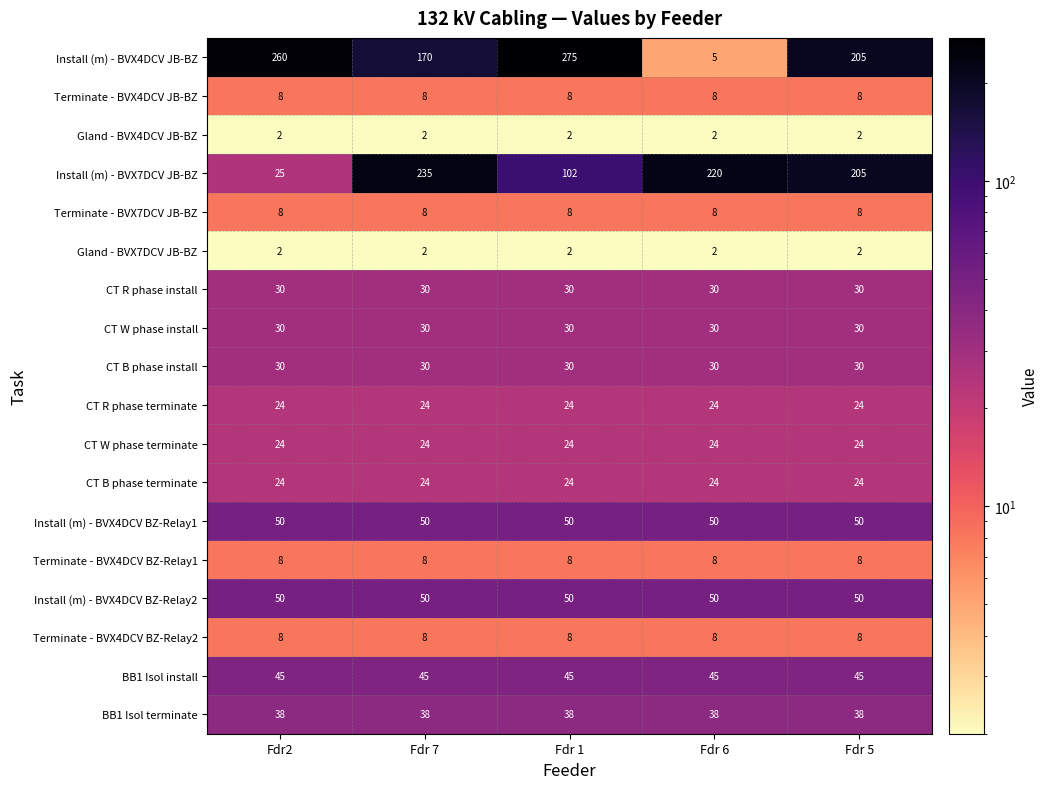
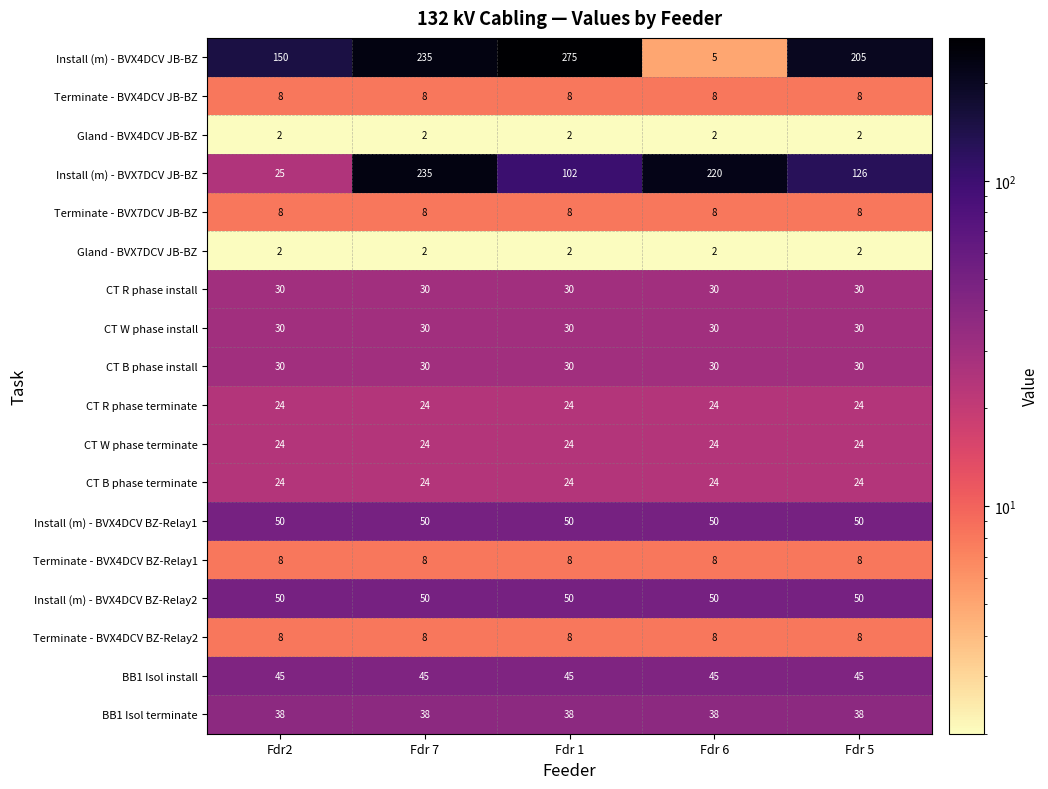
  {
    "Install (m) - BVX4DCV JB-BZ": {
-     "Fdr2": 260,
-     "Fdr 7": 170,
+     "Fdr2": 150,
+     "Fdr 7": 235,
      "Fdr 1": 275,
      "Fdr 6": 5,
      "Fdr 5": 205
    },
    "Terminate - BVX4DCV JB-BZ": {
      "Fdr2": 8,
      "Fdr 7": 8,
      "Fdr 1": 8,
      "Fdr 6": 8,
      "Fdr 5": 8
    },
    "Gland - BVX4DCV JB-BZ": {
      "Fdr2": 2,
      "Fdr 7": 2,
      "Fdr 1": 2,
      "Fdr 6": 2,
      "Fdr 5": 2
    },
    "Install (m) - BVX7DCV JB-BZ": {
      "Fdr2": 25,
      "Fdr 7": 235,
      "Fdr 1": 102,
      "Fdr 6": 220,
-     "Fdr 5": 205
+     "Fdr 5": 126
    },
    "Terminate - BVX7DCV JB-BZ": {
      "Fdr2": 8,
      "Fdr 7": 8,
      "Fdr 1": 8,
      "Fdr 6": 8,
      "Fdr 5": 8
    },
    "Gland - BVX7DCV JB-BZ": {
      "Fdr2": 2,
      "Fdr 7": 2,
      "Fdr 1": 2,
      "Fdr 6": 2,
      "Fdr 5": 2
    },
    "CT R phase install": {
      "Fdr2": 30,
      "Fdr 7": 30,
      "Fdr 1": 30,
      "Fdr 6": 30,
      "Fdr 5": 30
    },
    "CT W phase install": {
      "Fdr2": 30,
      "Fdr 7": 30,
      "Fdr 1": 30,
      "Fdr 6": 30,
      "Fdr 5": 30
    },
    "CT B phase install": {
      "Fdr2": 30,
      "Fdr 7": 30,
      "Fdr 1": 30,
      "Fdr 6": 30,
      "Fdr 5": 30
    },
    "CT R phase terminate": {
      "Fdr2": 24,
      "Fdr 7": 24,
      "Fdr 1": 24,
      "Fdr 6": 24,
      "Fdr 5": 24
    },
    "CT W phase terminate": {
      "Fdr2": 24,
      "Fdr 7": 24,
      "Fdr 1": 24,
      "Fdr 6": 24,
      "Fdr 5": 24
    },
    "CT B phase terminate": {
      "Fdr2": 24,
      "Fdr 7": 24,
      "Fdr 1": 24,
      "Fdr 6": 24,
      "Fdr 5": 24
    },
    "Install (m) - BVX4DCV BZ-Relay1": {
      "Fdr2": 50,
      "Fdr 7": 50,
      "Fdr 1": 50,
      "Fdr 6": 50,
      "Fdr 5": 50
    },
    "Terminate - BVX4DCV BZ-Relay1": {
      "Fdr2": 8,
      "Fdr 7": 8,
      "Fdr 1": 8,
      "Fdr 6": 8,
      "Fdr 5": 8
    },
    "Install (m) - BVX4DCV BZ-Relay2": {
      "Fdr2": 50,
      "Fdr 7": 50,
      "Fdr 1": 50,
      "Fdr 6": 50,
      "Fdr 5": 50
    },
    "Terminate - BVX4DCV BZ-Relay2": {
      "Fdr2": 8,
      "Fdr 7": 8,
      "Fdr 1": 8,
      "Fdr 6": 8,
      "Fdr 5": 8
    },
    "BB1 Isol install": {
      "Fdr2": 45,
      "Fdr 7": 45,
      "Fdr 1": 45,
      "Fdr 6": 45,
      "Fdr 5": 45
    },
    "BB1 Isol terminate": {
      "Fdr2": 38,
      "Fdr 7": 38,
      "Fdr 1": 38,
      "Fdr 6": 38,
      "Fdr 5": 38
    }
  }
